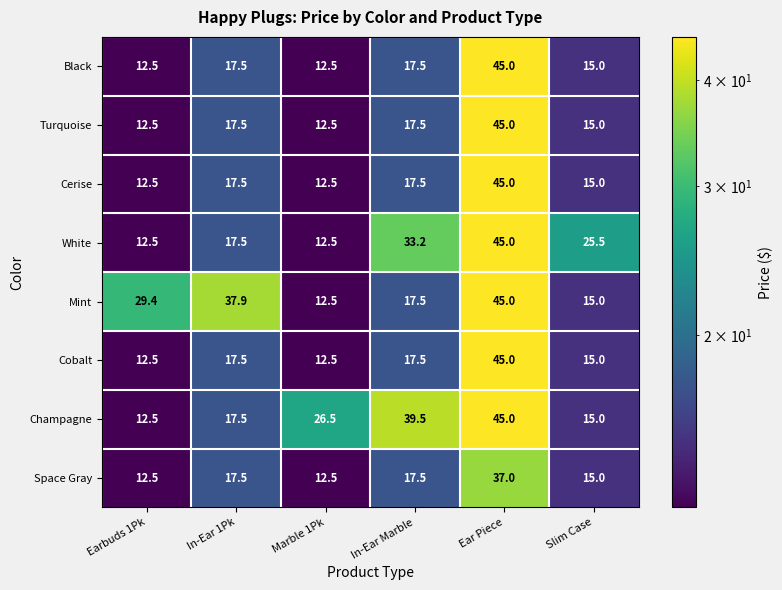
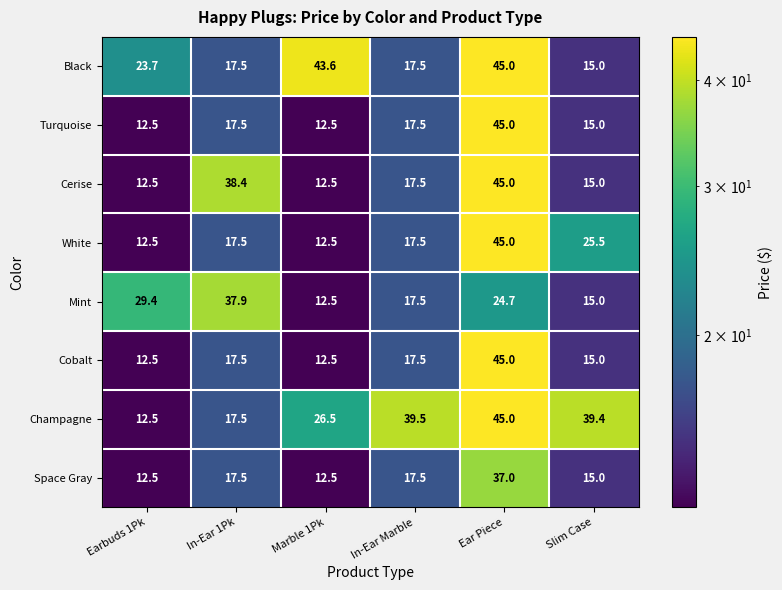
  {
    "Black": {
-     "Earbuds 1Pk": 12.5,
+     "Earbuds 1Pk": 23.7,
      "In-Ear 1Pk": 17.5,
-     "Marble 1Pk": 12.5,
+     "Marble 1Pk": 43.6,
      "In-Ear Marble": 17.5,
      "Ear Piece": 45.0,
      "Slim Case": 15.0
    },
    "Turquoise": {
      "Earbuds 1Pk": 12.5,
      "In-Ear 1Pk": 17.5,
      "Marble 1Pk": 12.5,
      "In-Ear Marble": 17.5,
      "Ear Piece": 45.0,
      "Slim Case": 15.0
    },
    "Cerise": {
      "Earbuds 1Pk": 12.5,
-     "In-Ear 1Pk": 17.5,
+     "In-Ear 1Pk": 38.4,
      "Marble 1Pk": 12.5,
      "In-Ear Marble": 17.5,
      "Ear Piece": 45.0,
      "Slim Case": 15.0
    },
    "White": {
      "Earbuds 1Pk": 12.5,
      "In-Ear 1Pk": 17.5,
      "Marble 1Pk": 12.5,
-     "In-Ear Marble": 33.2,
+     "In-Ear Marble": 17.5,
      "Ear Piece": 45.0,
      "Slim Case": 25.5
    },
    "Mint": {
      "Earbuds 1Pk": 29.4,
      "In-Ear 1Pk": 37.9,
      "Marble 1Pk": 12.5,
      "In-Ear Marble": 17.5,
-     "Ear Piece": 45.0,
+     "Ear Piece": 24.7,
      "Slim Case": 15.0
    },
    "Cobalt": {
      "Earbuds 1Pk": 12.5,
      "In-Ear 1Pk": 17.5,
      "Marble 1Pk": 12.5,
      "In-Ear Marble": 17.5,
      "Ear Piece": 45.0,
      "Slim Case": 15.0
    },
    "Champagne": {
      "Earbuds 1Pk": 12.5,
      "In-Ear 1Pk": 17.5,
      "Marble 1Pk": 26.5,
      "In-Ear Marble": 39.5,
      "Ear Piece": 45.0,
-     "Slim Case": 15.0
+     "Slim Case": 39.4
    },
    "Space Gray": {
      "Earbuds 1Pk": 12.5,
      "In-Ear 1Pk": 17.5,
      "Marble 1Pk": 12.5,
      "In-Ear Marble": 17.5,
      "Ear Piece": 37.0,
      "Slim Case": 15.0
    }
  }
